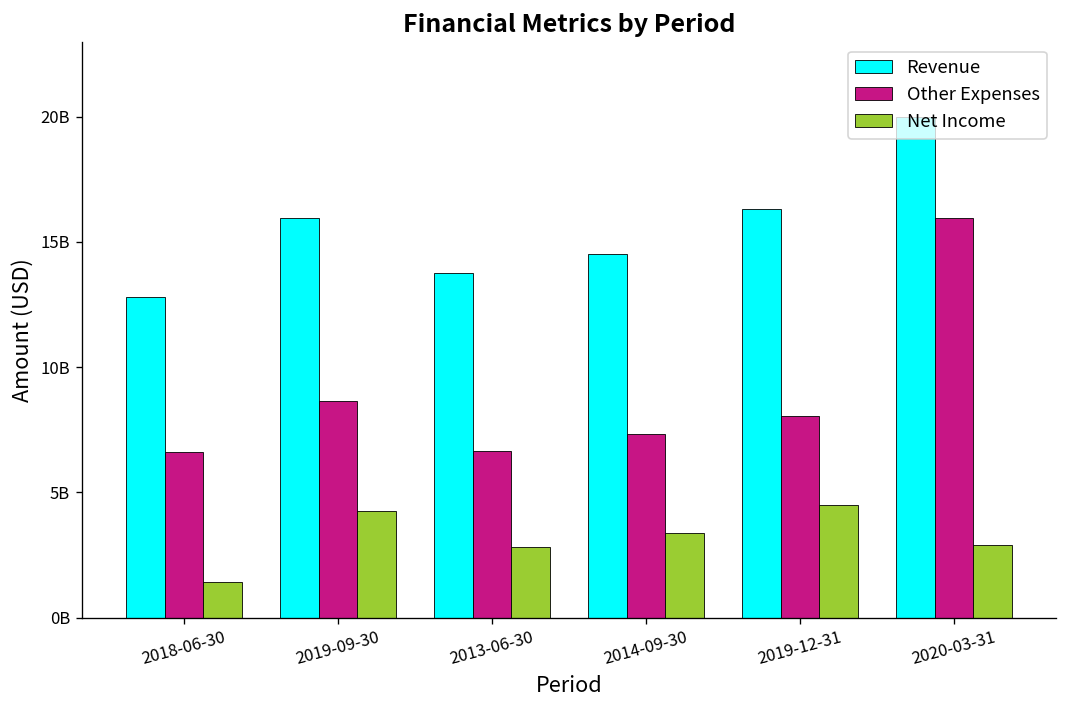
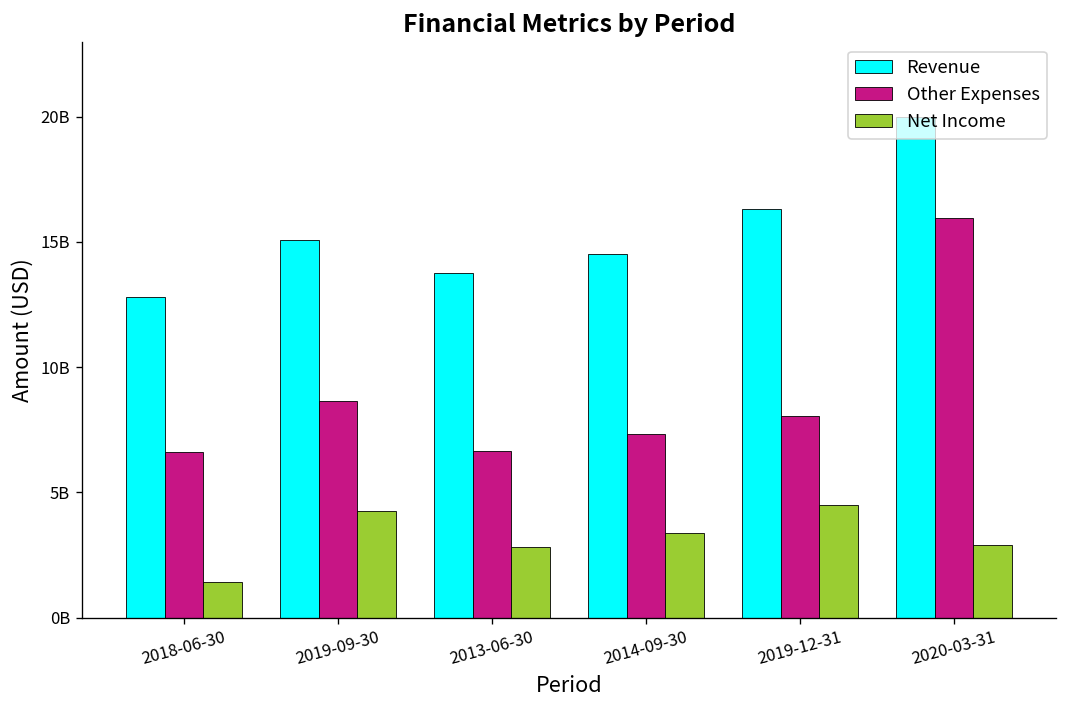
  {
    "Revenue": {
      "2018-06-30": 12800000000,
-     "2019-09-30": 15900000000,
+     "2019-09-30": 15100000000,
      "2013-06-30": 13700000000,
      "2014-09-30": 14500000000,
      "2019-12-31": 16300000000
    },
    "Other Expenses": {
      "2018-06-30": 6600000000,
      "2019-09-30": 8600000000,
      "2013-06-30": 6600000000,
      "2014-09-30": 7300000000,
      "2019-12-31": 8000000000,
      "2020-03-31": 15900000000
    },
    "Net Income": {
      "2018-06-30": 1400000000,
      "2019-09-30": 4300000000,
      "2013-06-30": 2800000000,
      "2014-09-30": 3400000000,
      "2019-12-31": 4500000000,
      "2020-03-31": 2900000000
    }
  }
